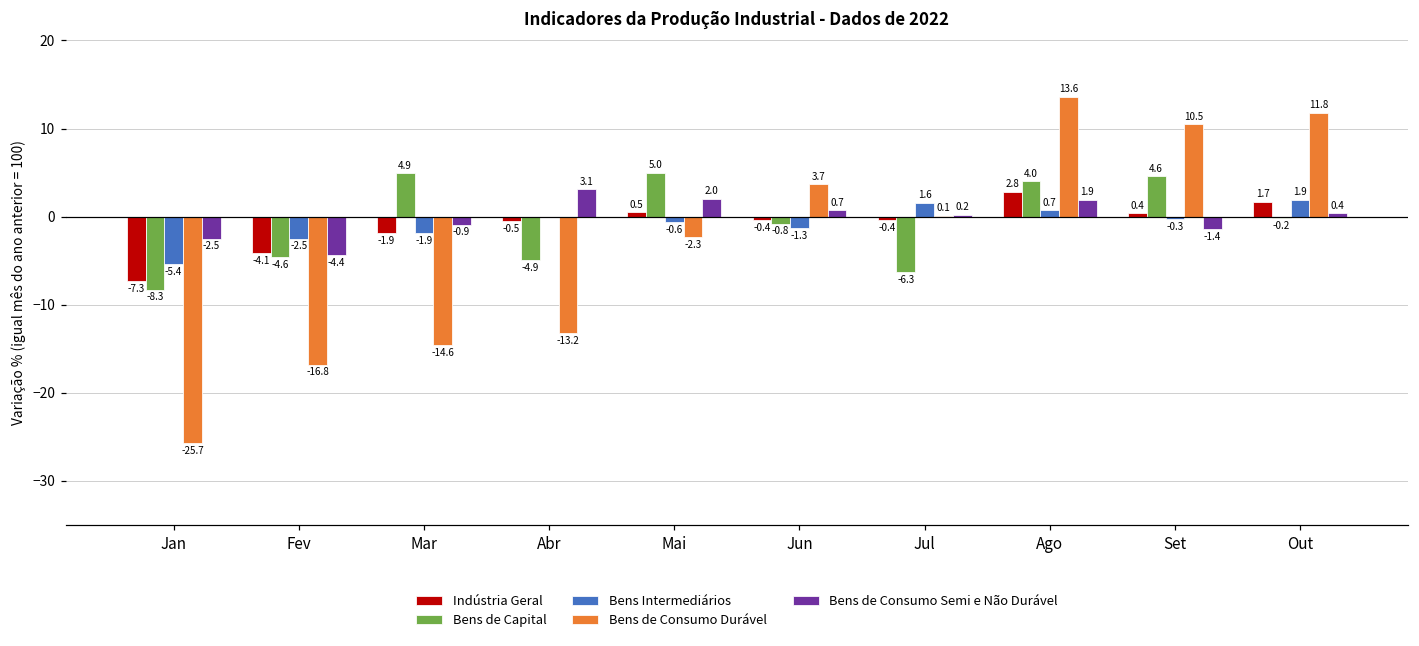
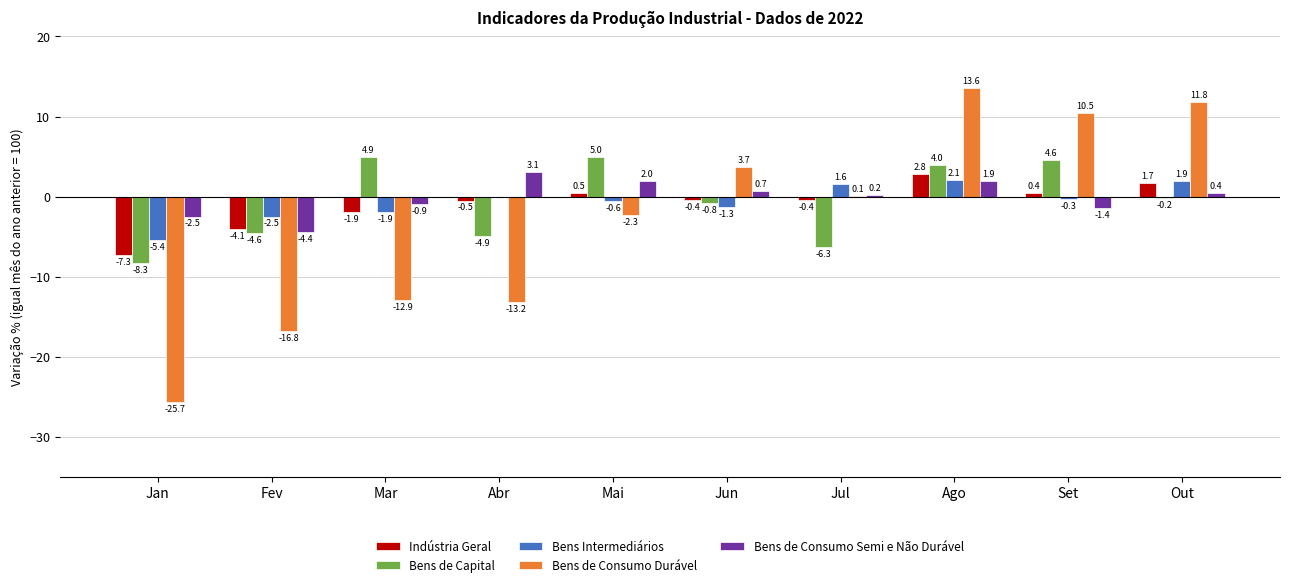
  {
    "Indústria Geral": {
      "Jan": -7.3,
      "Fev": -4.1,
      "Mar": -1.9,
      "Abr": -0.5,
      "Mai": 0.5,
      "Jun": -0.4,
      "Jul": -0.4,
      "Ago": 2.8,
      "Set": 0.4,
      "Out": 1.7
    },
    "Bens de Capital": {
      "Jan": -8.3,
      "Fev": -4.6,
      "Mar": 4.9,
      "Abr": -4.9,
      "Mai": 5.0,
      "Jun": -0.8,
      "Jul": -6.3,
      "Ago": 4.0,
      "Set": 4.6,
      "Out": -0.2
    },
    "Bens Intermediários": {
      "Jan": -5.4,
      "Fev": -2.5,
      "Mar": -1.9,
      "Mai": -0.6,
      "Jun": -1.3,
      "Jul": 1.6,
-     "Ago": 0.7,
+     "Ago": 2.1,
      "Set": -0.3,
      "Out": 1.9
    },
    "Bens de Consumo Durável": {
      "Jan": -25.7,
      "Fev": -16.8,
-     "Mar": -14.6,
+     "Mar": -12.9,
      "Abr": -13.2,
      "Mai": -2.3,
      "Jun": 3.7,
      "Jul": 0.1,
      "Ago": 13.6,
      "Set": 10.5,
      "Out": 11.8
    },
    "Bens de Consumo Semi e Não Durável": {
      "Jan": -2.5,
      "Fev": -4.4,
      "Mar": -0.9,
      "Abr": 3.1,
      "Mai": 2.0,
      "Jun": 0.7,
      "Jul": 0.2,
      "Ago": 1.9,
      "Set": -1.4,
      "Out": 0.4
    }
  }
